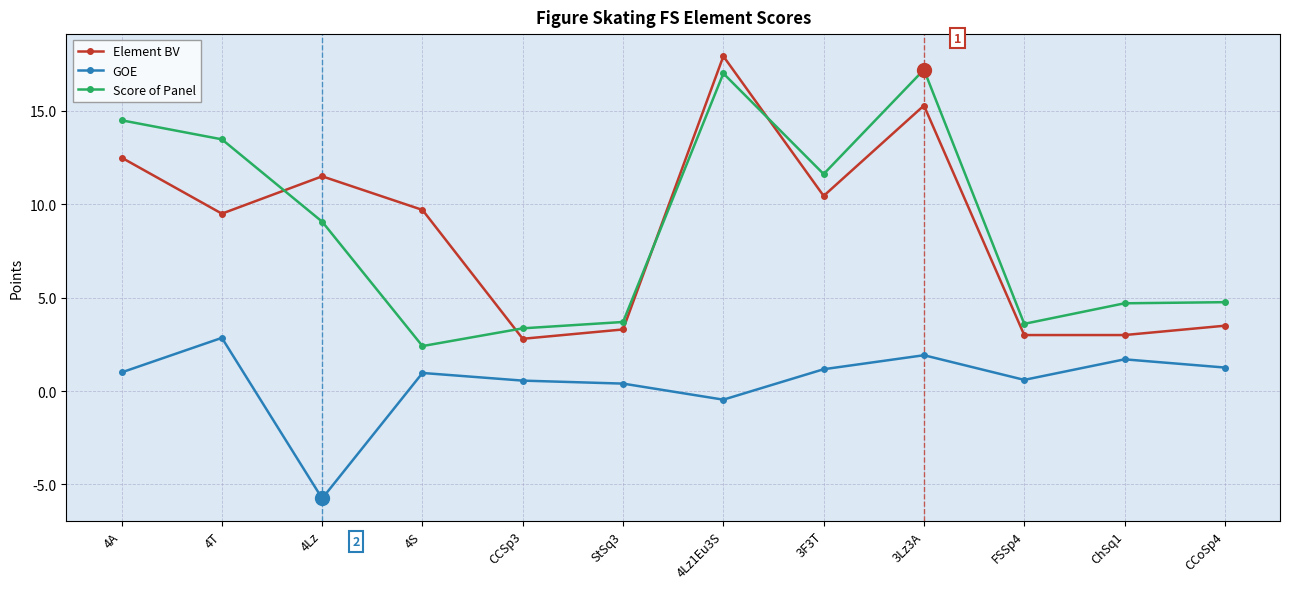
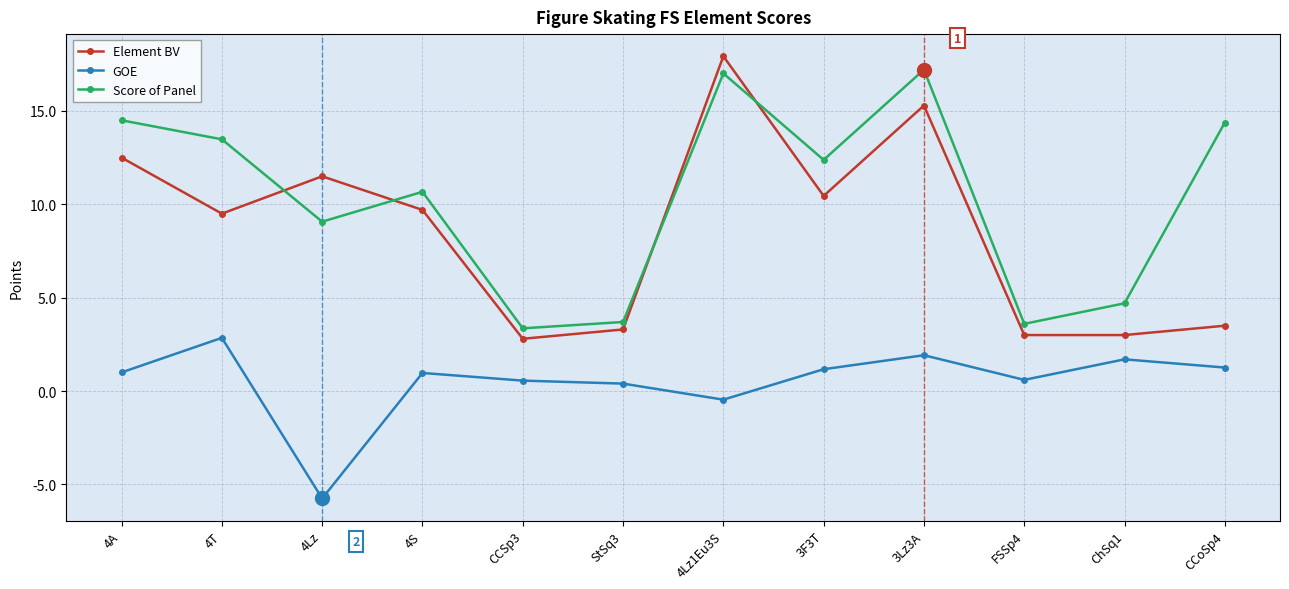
  {
    "Score of Panel": {
      "4A": 14.5,
      "4T": 13.5,
      "4Lz": 9.1,
-     "4S": 2.4,
+     "4S": 10.7,
      "CCSp3": 3.4,
      "StSq3": 3.7,
      "4Lz1Eu3S": 17.0,
-     "3F3T": 11.6,
+     "3F3T": 12.4,
      "FSSp4": 3.6,
      "ChSq1": 4.7,
-     "CCoSp4": 4.8
+     "CCoSp4": 14.4
    }
  }
